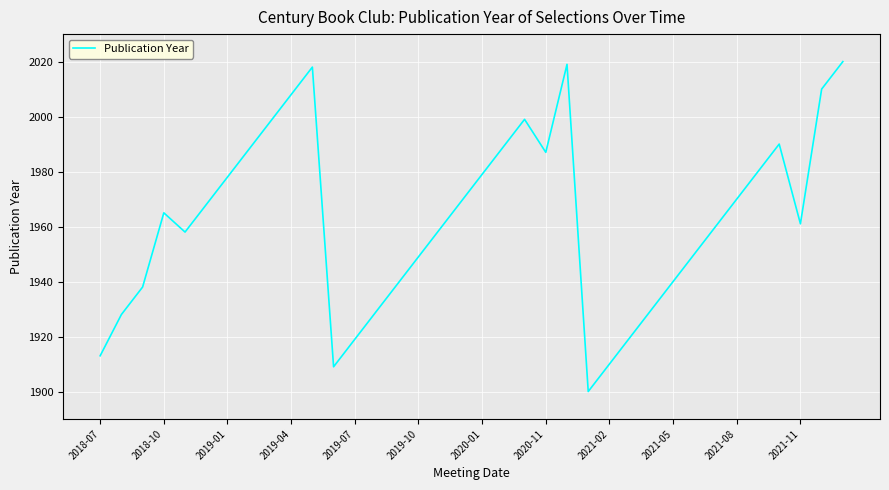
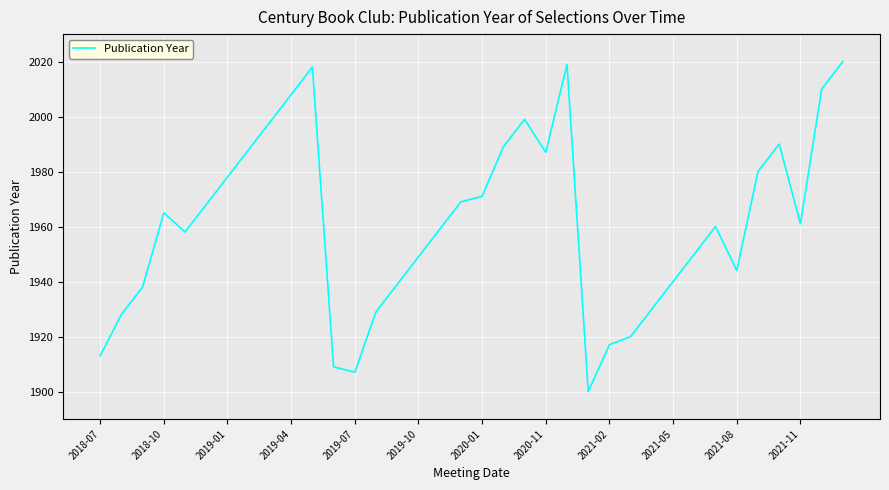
  {
    "2018-07": 1913,
    "2018-10": 1965,
    "2019-01": 1978,
    "2019-04": 2008,
-   "2019-07": 1919,
+   "2019-07": 1907,
    "2019-10": 1949,
-   "2020-01": 1979,
+   "2020-01": 1971,
    "2020-11": 1987,
-   "2021-02": 1910,
+   "2021-02": 1917,
    "2021-05": 1940,
-   "2021-08": 1970,
+   "2021-08": 1944,
    "2021-11": 1961
  }
